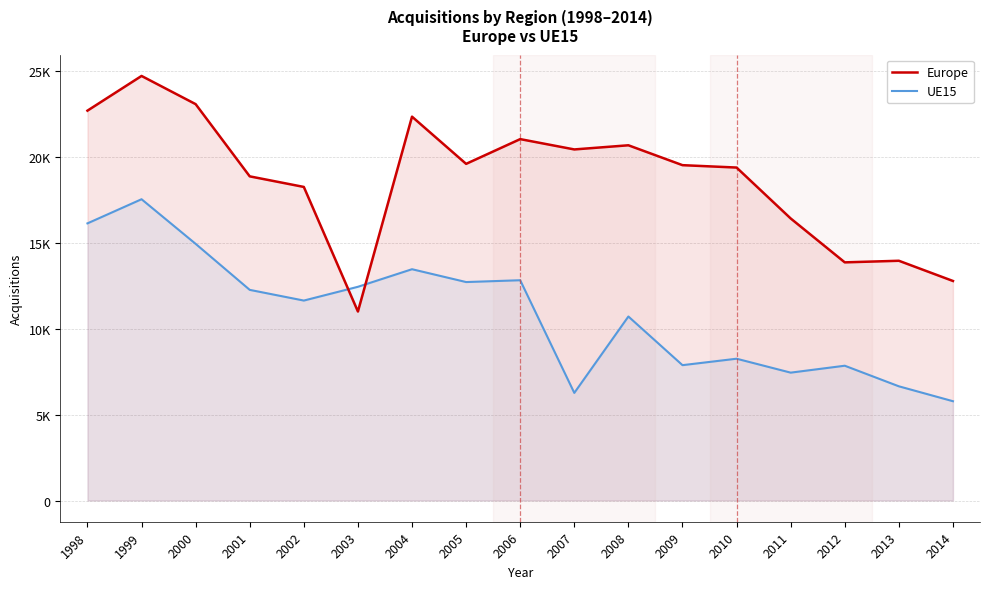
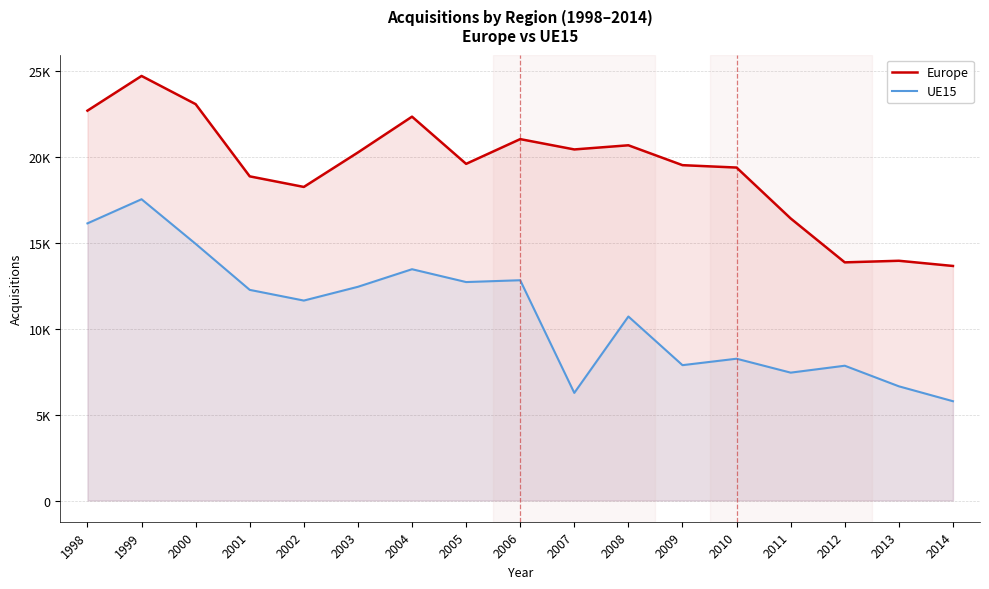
  {
    "Europe": {
      "1998": 22700,
      "1999": 24700,
      "2000": 23100,
      "2001": 18900,
      "2002": 18300,
-     "2003": 11000,
+     "2003": 20300,
      "2004": 22400,
      "2005": 19600,
      "2006": 21000,
      "2007": 20400,
      "2008": 20700,
      "2009": 19500,
      "2010": 19400,
      "2011": 16400,
      "2012": 13900,
      "2013": 14000,
-     "2014": 12800
+     "2014": 13700
    },
    "UE15": {
      "1998": 16100,
      "1999": 17500,
      "2000": 14900,
      "2001": 12300,
      "2002": 11600,
      "2003": 12400,
      "2004": 13500,
      "2005": 12700,
      "2006": 12800,
      "2007": 6300,
      "2008": 10700,
      "2009": 7900,
      "2010": 8300,
      "2011": 7400,
      "2012": 7900,
      "2013": 6700,
      "2014": 5800
    }
  }
